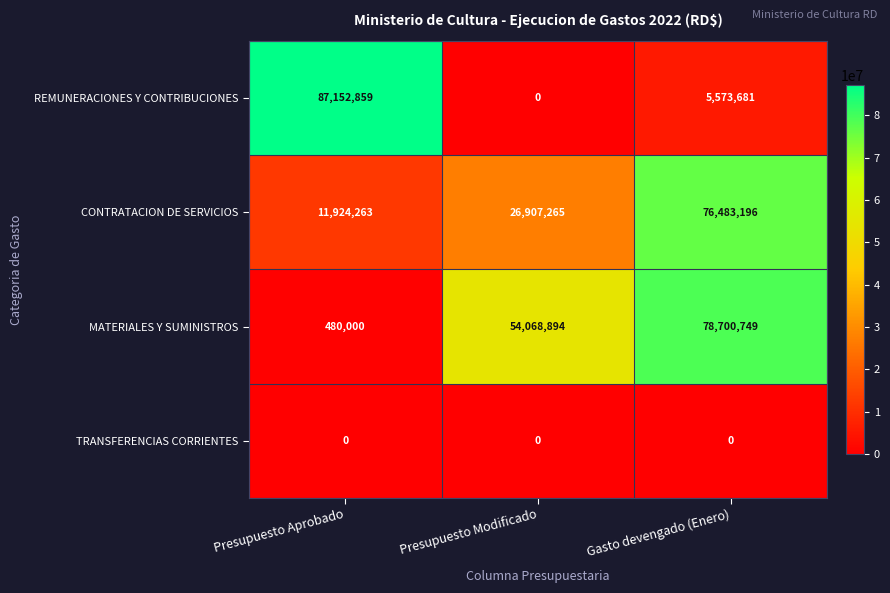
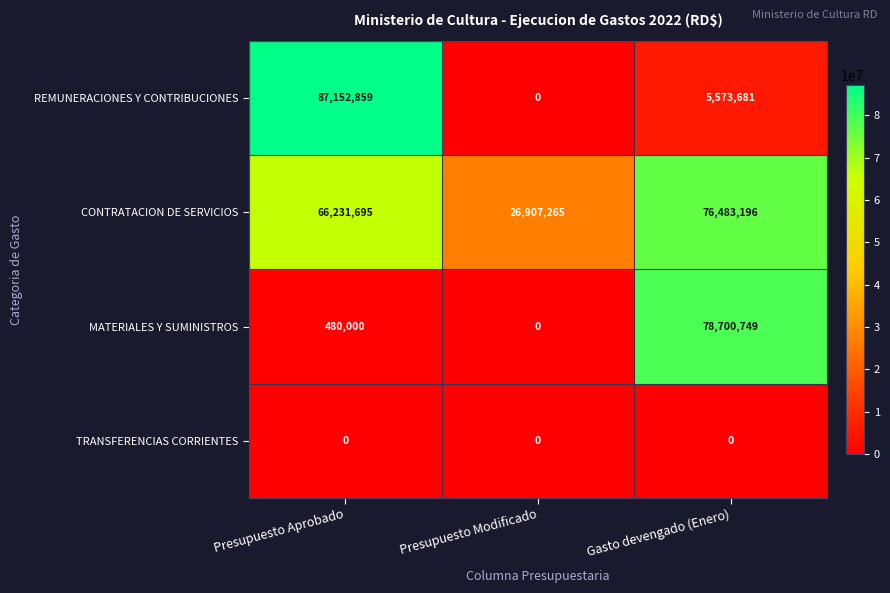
  {
    "REMUNERACIONES Y CONTRIBUCIONES": {
      "Presupuesto Aprobado": "87,152,859",
      "Presupuesto Modificado": "0",
      "Gasto devengado (Enero)": "5,573,681"
    },
    "CONTRATACION DE SERVICIOS": {
-     "Presupuesto Aprobado": "11,924,263",
+     "Presupuesto Aprobado": "66,231,695",
      "Presupuesto Modificado": "26,907,265",
      "Gasto devengado (Enero)": "76,483,196"
    },
    "MATERIALES Y SUMINISTROS": {
      "Presupuesto Aprobado": "480,000",
-     "Presupuesto Modificado": "54,068,894",
+     "Presupuesto Modificado": "0",
      "Gasto devengado (Enero)": "78,700,749"
    },
    "TRANSFERENCIAS CORRIENTES": {
      "Presupuesto Aprobado": "0",
      "Presupuesto Modificado": "0",
      "Gasto devengado (Enero)": "0"
    }
  }
